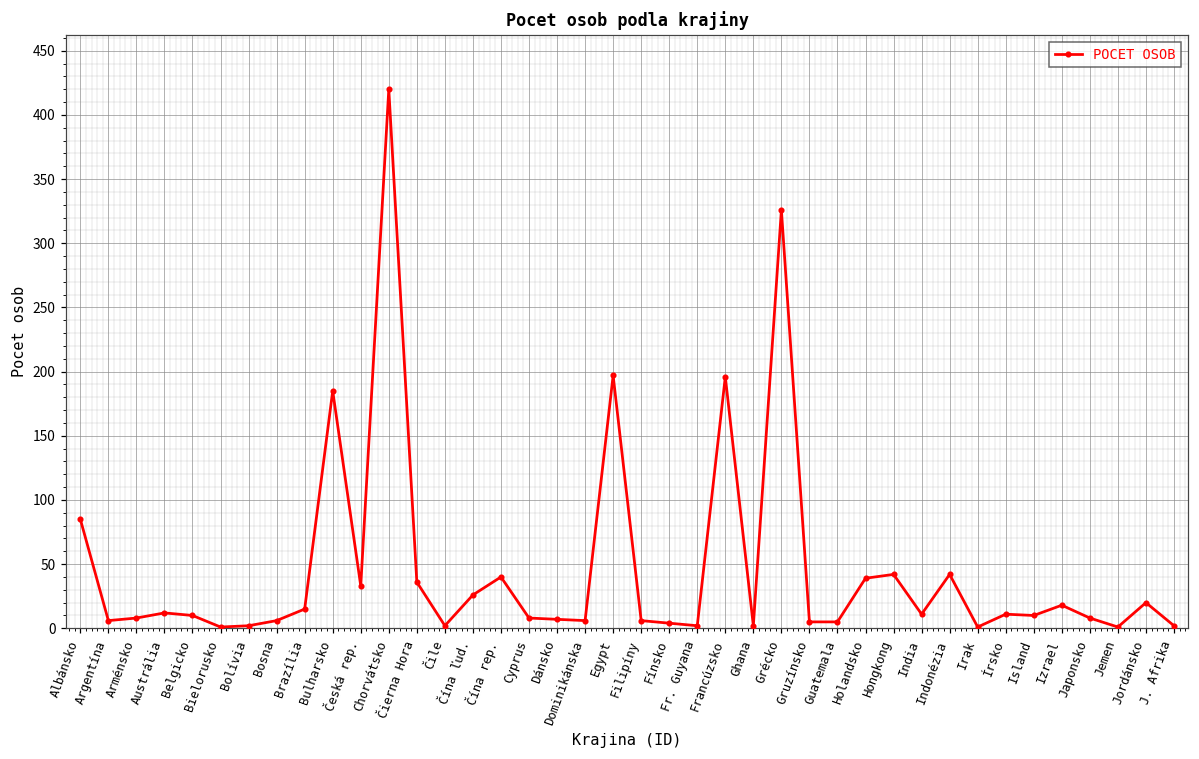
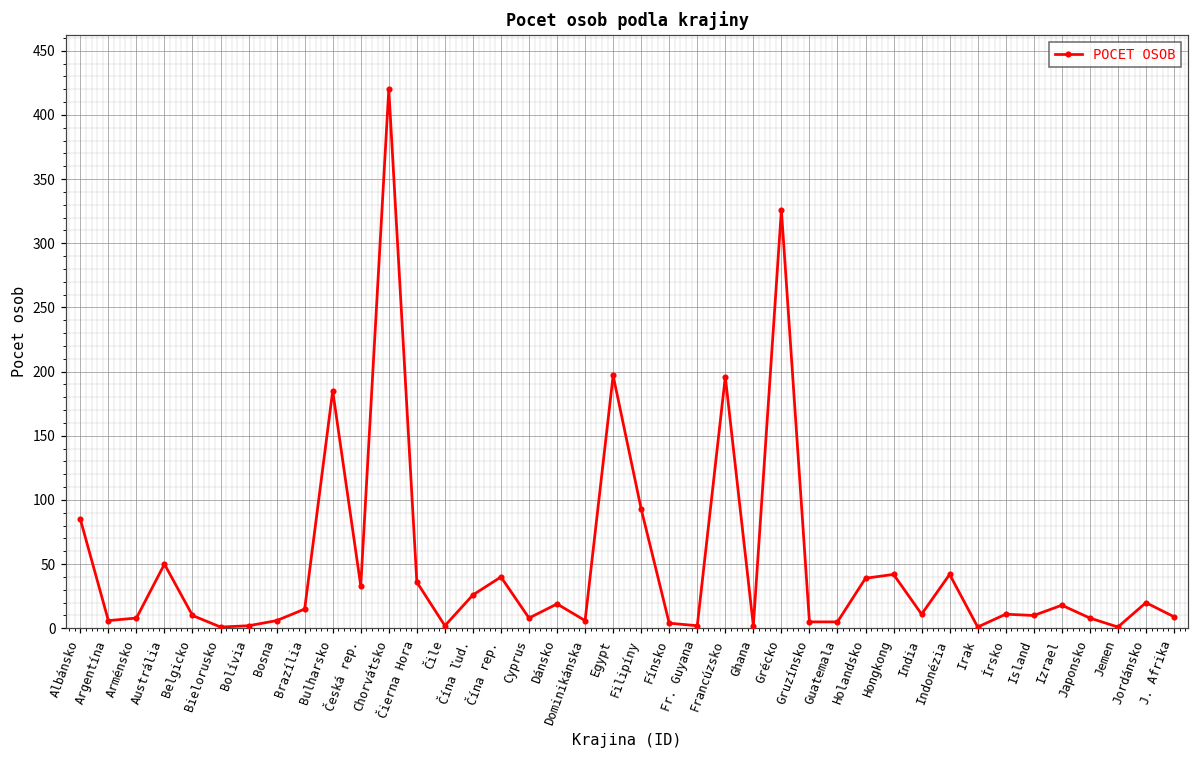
  {
    "Albánsko": 85,
    "Argentína": 6,
    "Arménsko": 8,
-   "Austrália": 12,
+   "Austrália": 50,
    "Belgicko": 10,
    "Bielorusko": 1,
    "Bolívia": 2,
    "Bosna": 6,
    "Brazília": 15,
    "Bulharsko": 185,
    "Česká rep.": 33,
    "Chorvátsko": 420,
    "Čierna Hora": 36,
    "Čile": 2,
    "Čína ľud.": 26,
    "Čína rep.": 40,
    "Cyprus": 8,
-   "Dánsko": 7,
+   "Dánsko": 19,
    "Dominikánska": 6,
    "Egypt": 197,
-   "Filipíny": 6,
+   "Filipíny": 93,
    "Fínsko": 4,
    "Fr. Guyana": 2,
    "Francúzsko": 196,
    "Ghana": 2,
    "Grécko": 326,
    "Gruzínsko": 5,
    "Guatemala": 5,
    "Holandsko": 39,
    "Hongkong": 42,
    "India": 11,
    "Indonézia": 42,
    "Irak": 1,
    "Írsko": 11,
    "Island": 10,
    "Izrael": 18,
    "Japonsko": 8,
    "Jemen": 1,
    "Jordánsko": 20,
-   "J. Afrika": 2
+   "J. Afrika": 9
  }
